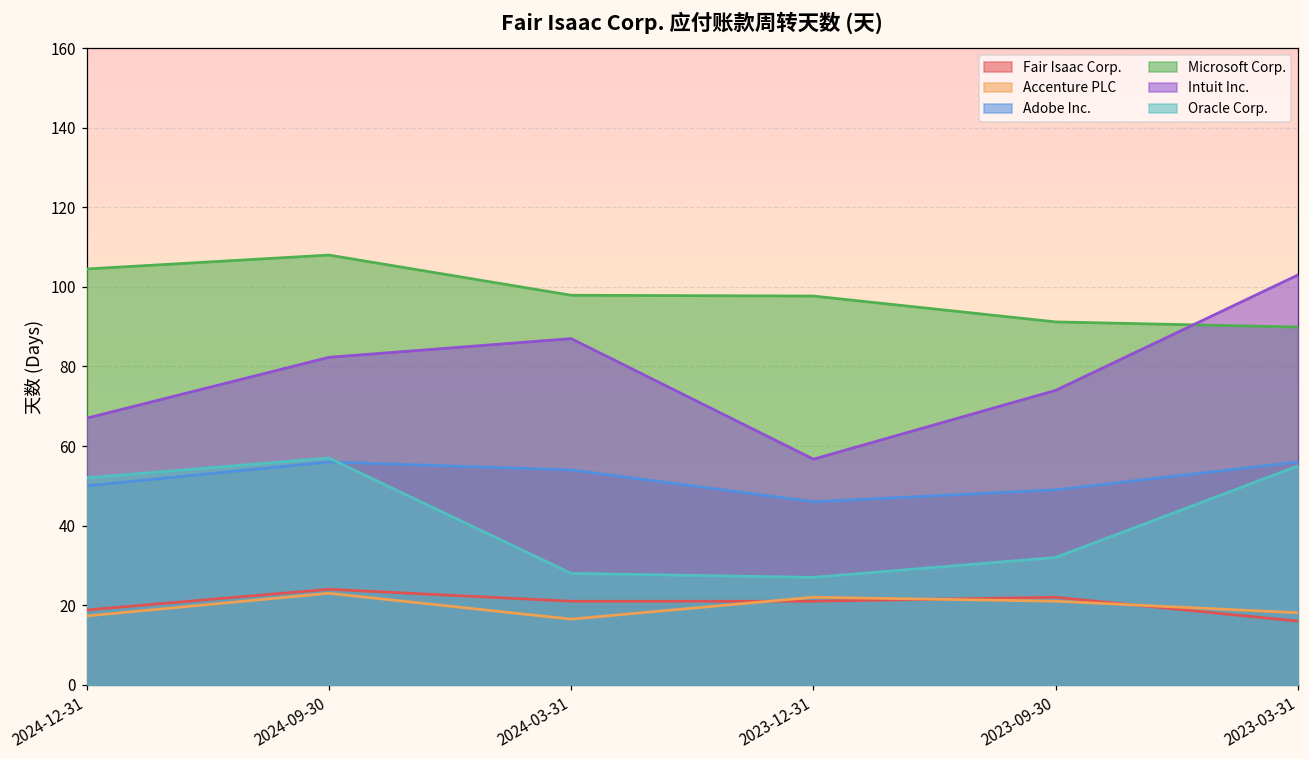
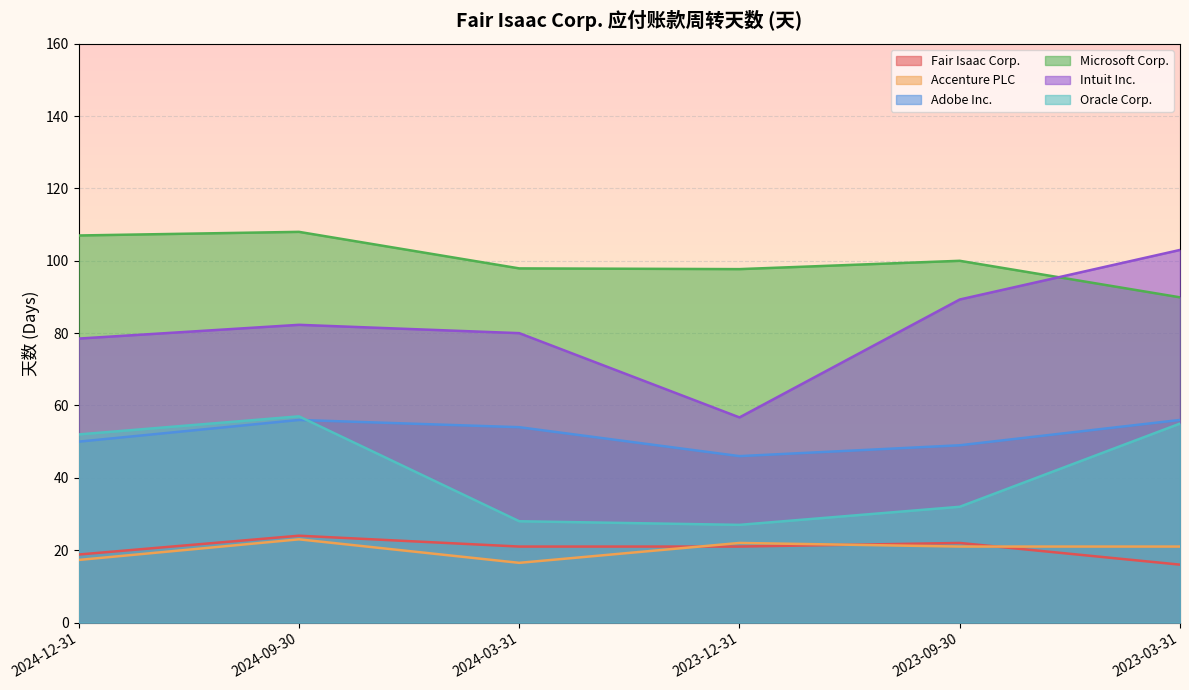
  {
    "Fair Isaac Corp.": {
      "2024-12-31": 19,
      "2024-09-30": 24,
      "2024-03-31": 21,
      "2023-12-31": 21,
      "2023-09-30": 22,
      "2023-03-31": 16
    },
    "Accenture PLC": {
      "2024-12-31": 17,
      "2024-09-30": 23,
      "2024-03-31": 17,
      "2023-12-31": 22,
      "2023-09-30": 21,
-     "2023-03-31": 18
+     "2023-03-31": 21
    },
    "Microsoft Corp.": {
-     "2024-12-31": 105,
+     "2024-12-31": 107,
      "2024-09-30": 108,
      "2024-03-31": 98,
      "2023-12-31": 98,
-     "2023-09-30": 91,
+     "2023-09-30": 100,
      "2023-03-31": 90
    },
    "Intuit Inc.": {
-     "2024-12-31": 67,
+     "2024-12-31": 79,
      "2024-09-30": 82,
-     "2024-03-31": 87,
+     "2024-03-31": 80,
      "2023-12-31": 57,
-     "2023-09-30": 74,
+     "2023-09-30": 89,
      "2023-03-31": 103
    }
  }
